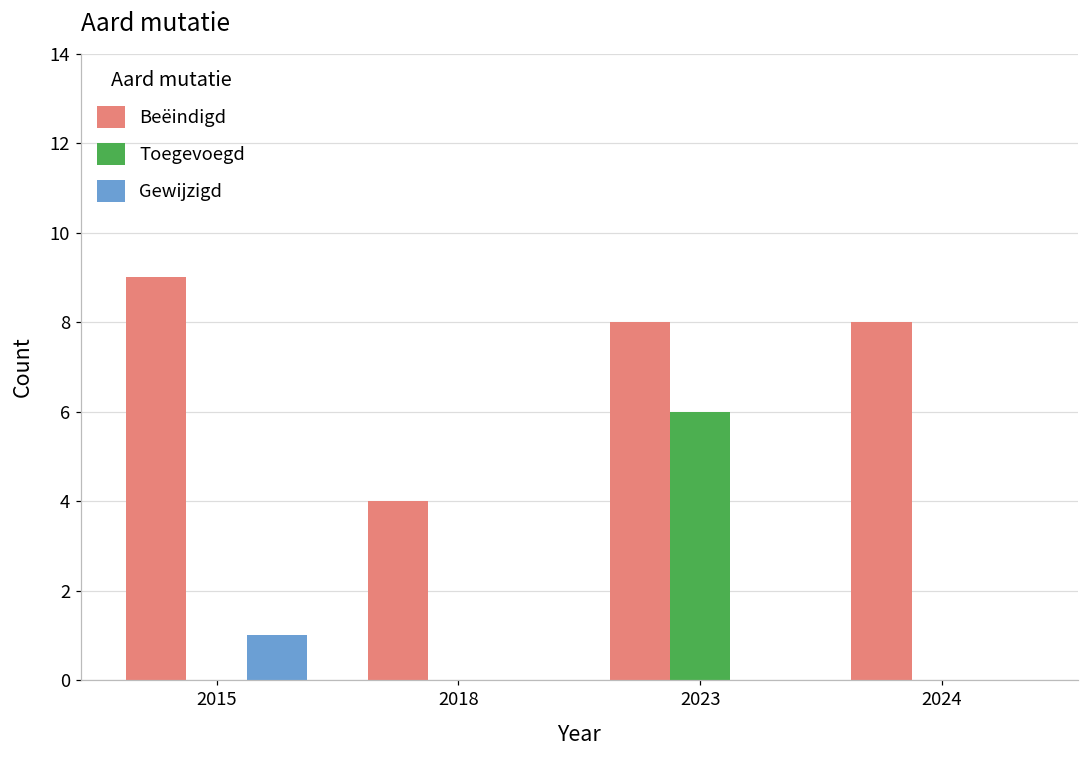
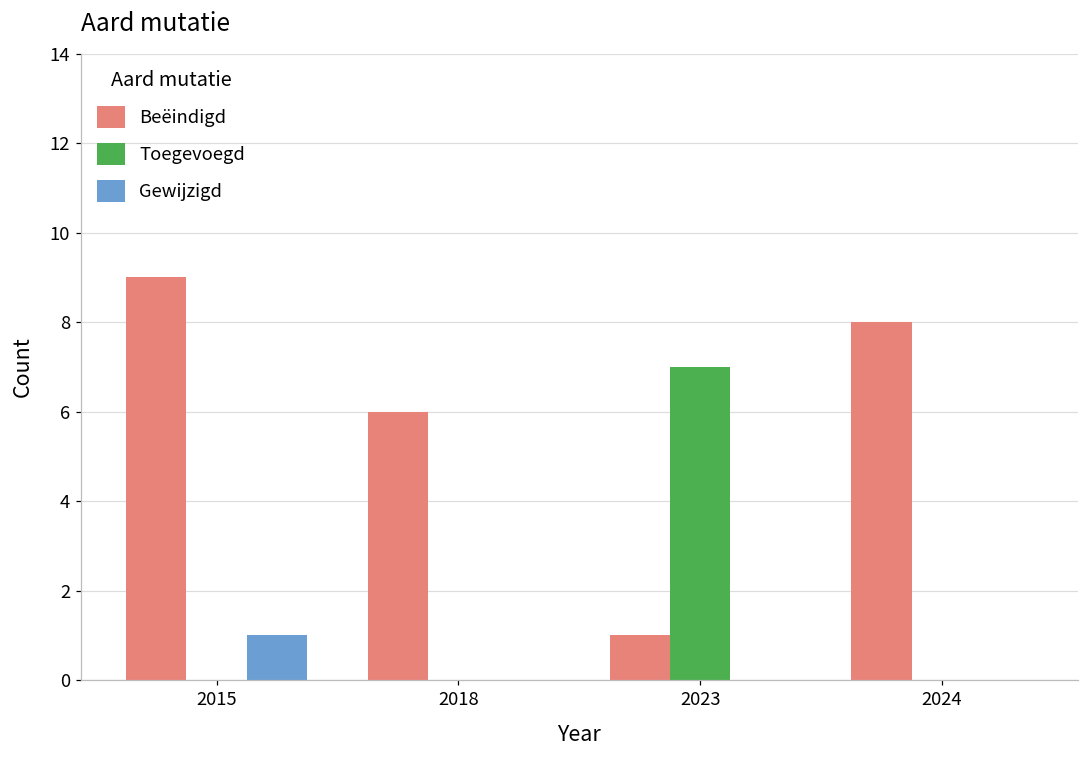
  {
    "Beëindigd": {
      "2015": 9,
-     "2018": 4,
-     "2023": 8,
+     "2018": 6,
+     "2023": 1,
      "2024": 8
    },
    "Toegevoegd": {
      "2015": 0,
      "2018": 0,
-     "2023": 6,
+     "2023": 7,
      "2024": 0
    },
    "Gewijzigd": {
      "2015": 1,
      "2018": 0,
      "2023": 0,
      "2024": 0
    }
  }
